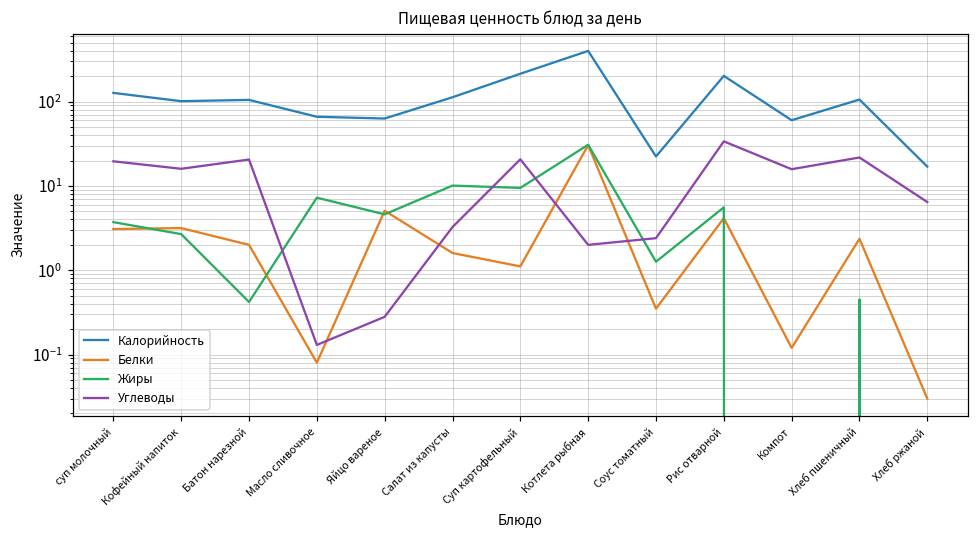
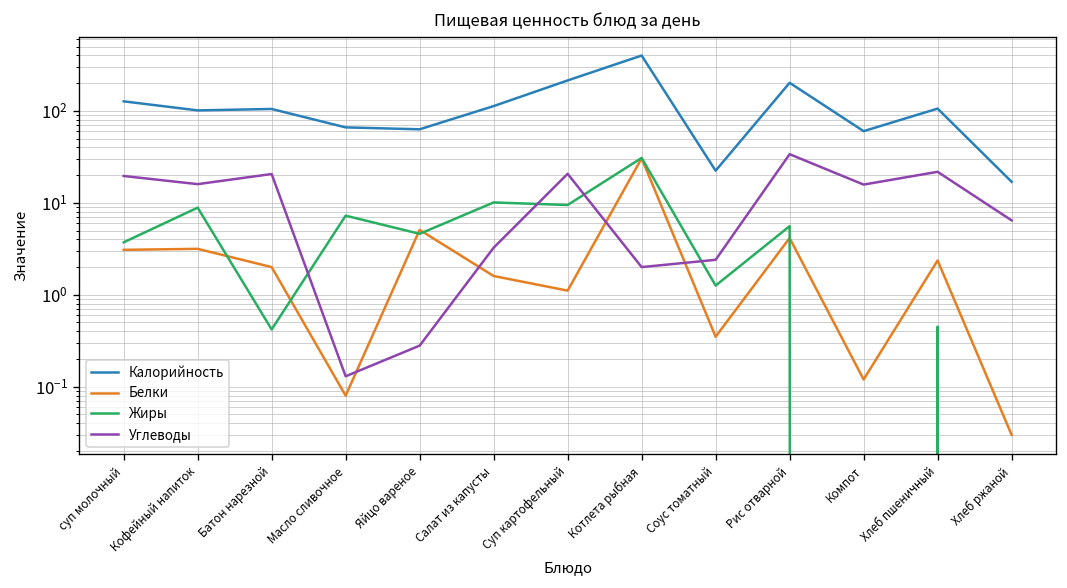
  {
    "Калорийность": {
      "суп молочный": 130,
      "Кофейный напиток": 100,
      "Батон нарезной": 100,
      "Масло сливочное": 70,
      "Яйцо вареное": 60,
      "Салат из капусты": 110,
      "Суп картофельный": 210,
      "Котлета рыбная": 400,
      "Соус томатный": 22,
      "Рис отварной": 200,
      "Компот": 60,
      "Хлеб пшеничный": 110,
      "Хлеб ржаной": 17
    },
    "Белки": {
      "суп молочный": 3.1,
      "Кофейный напиток": 3.2,
      "Батон нарезной": 2.0,
      "Масло сливочное": 0.08,
      "Яйцо вареное": 5,
      "Салат из капусты": 1.6,
      "Суп картофельный": 1.1,
      "Соус томатный": 0.4,
      "Рис отварной": 4,
      "Компот": 0.12,
      "Хлеб пшеничный": 2.4,
      "Хлеб ржаной": 0.030
    },
    "Жиры": {
      "суп молочный": 4,
-     "Кофейный напиток": 2.7,
+     "Кофейный напиток": 9,
      "Батон нарезной": 0.4,
      "Масло сливочное": 7,
      "Яйцо вареное": 5,
      "Салат из капусты": 10,
      "Суп картофельный": 9,
      "Соус томатный": 1.3,
      "Рис отварной": 6,
      "Хлеб пшеничный": 0.5
    },
    "Углеводы": {
      "суп молочный": 20,
      "Кофейный напиток": 16,
      "Батон нарезной": 21,
      "Масло сливочное": 0.13,
      "Яйцо вареное": 0.3,
      "Салат из капусты": 3.3,
      "Суп картофельный": 21,
      "Котлета рыбная": 2.0,
      "Соус томатный": 2.4,
      "Рис отварной": 30,
      "Компот": 16,
      "Хлеб пшеничный": 22,
      "Хлеб ржаной": 6
    }
  }
